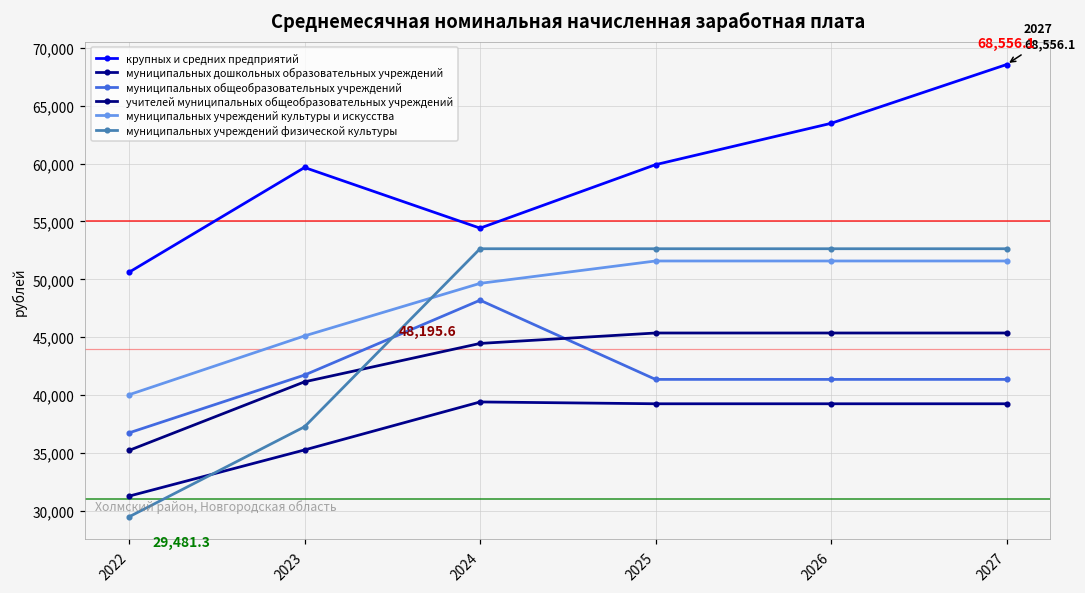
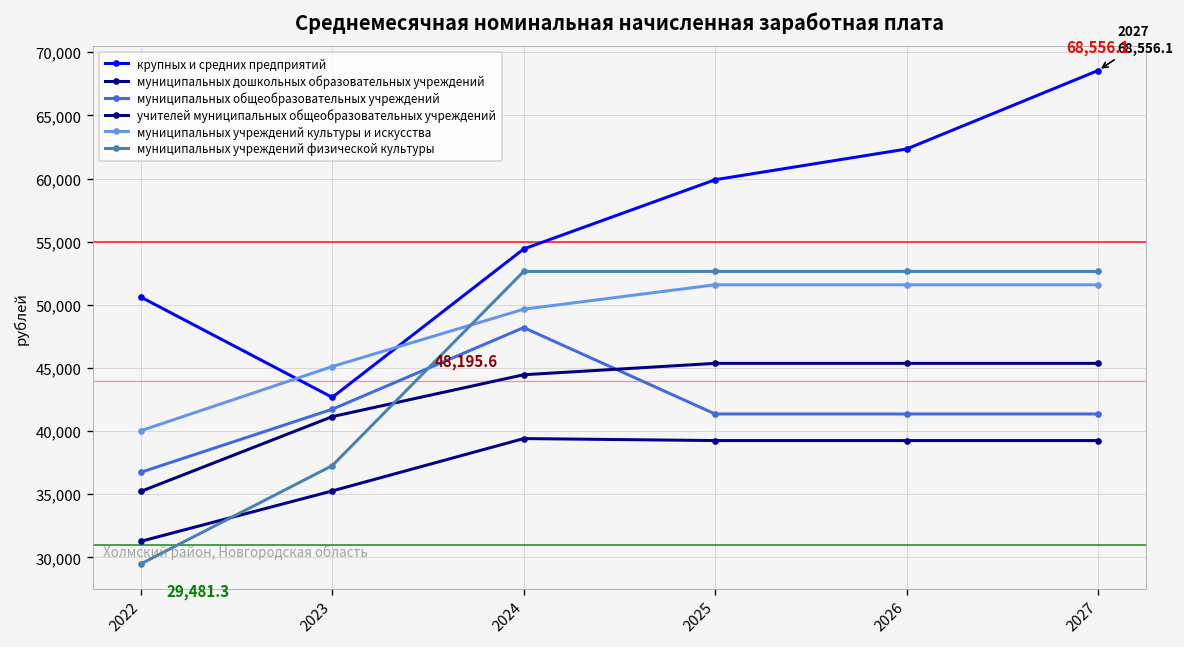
  {
    "крупных и средних предприятий": {
      "2022": "50,600",
-     "2023": "59,700",
+     "2023": "42,700",
      "2024": "54,400",
      "2025": "59,900",
-     "2026": "63,500"
+     "2026": "62,300"
    }
  }
